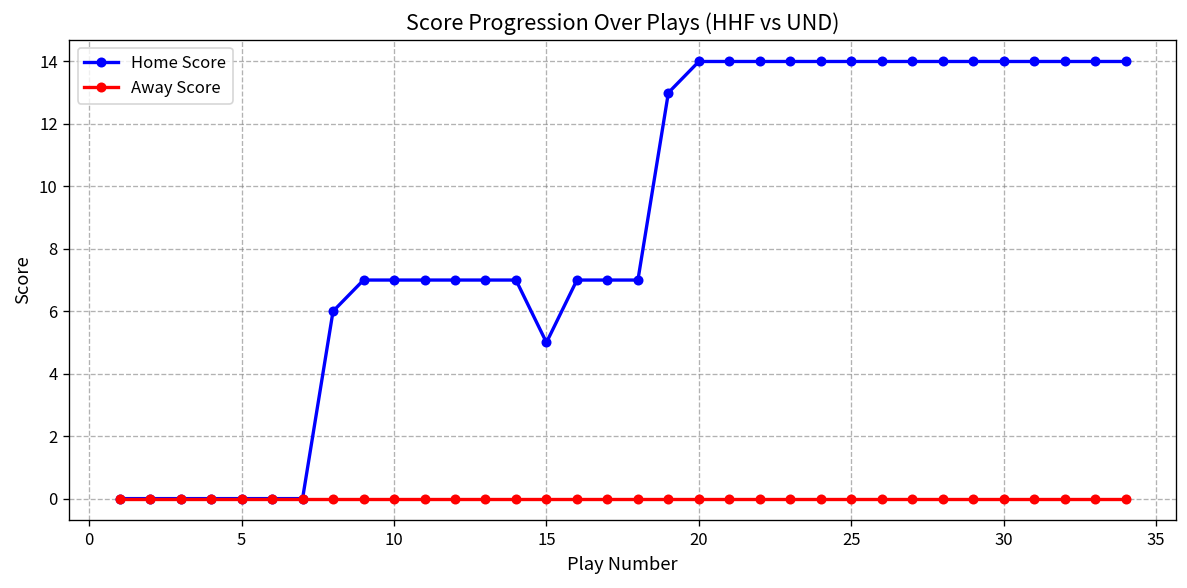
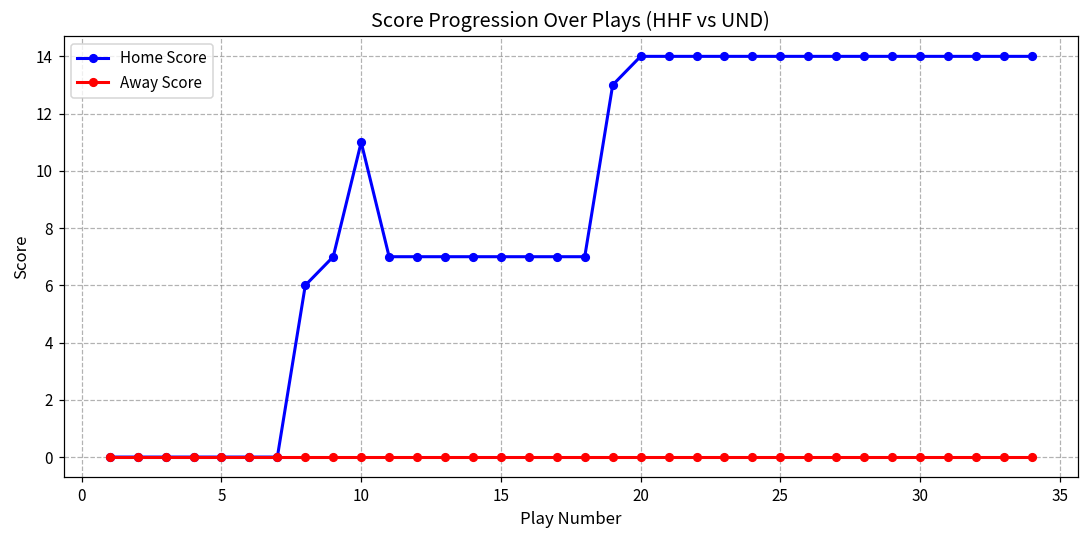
  {
    "Home Score": {
-     "10": 7,
-     "15": 5,
+     "10": 11,
+     "15": 7,
      "20": 14,
      "25": 14,
      "30": 14
    },
    "Away Score": {
      "10": 0,
      "15": 0,
      "20": 0,
      "25": 0,
      "30": 0
    }
  }
